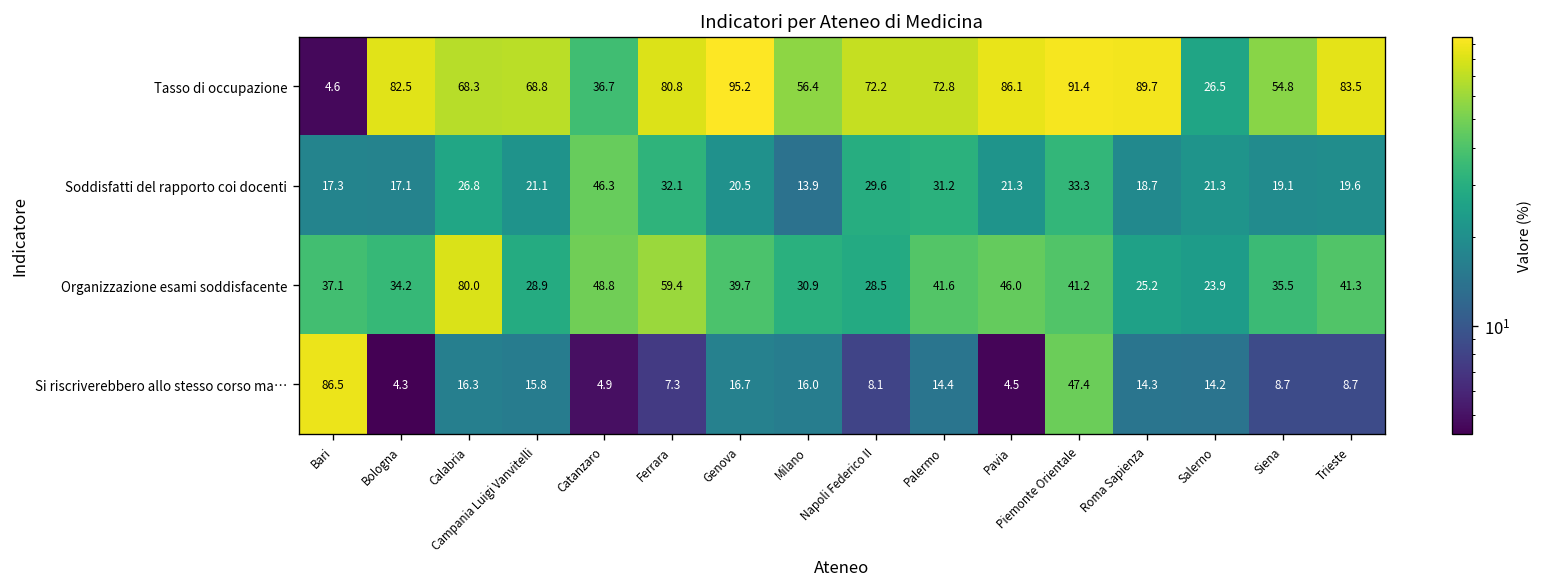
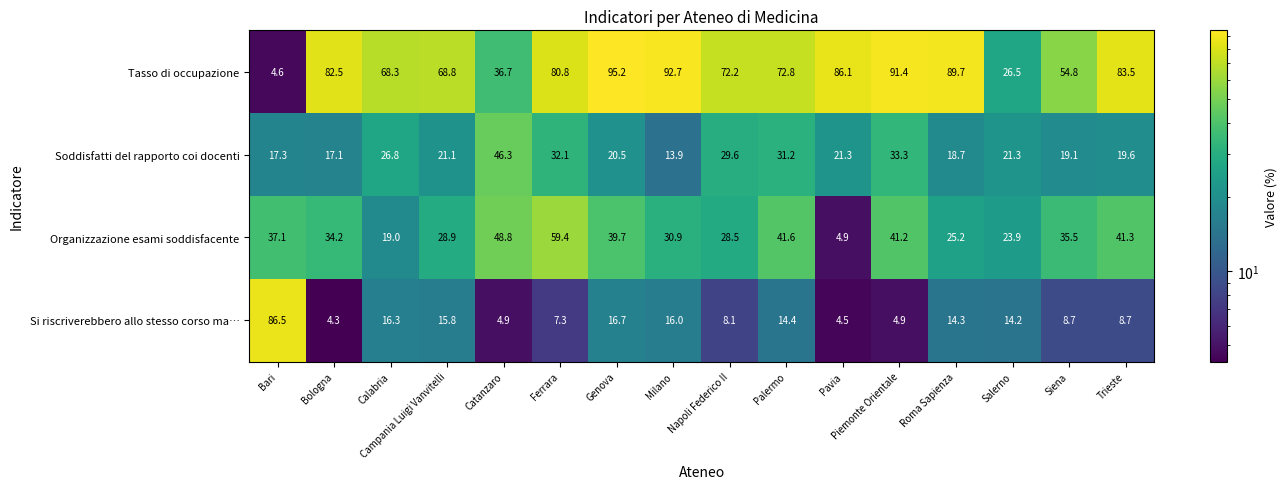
  {
    "Tasso di occupazione": {
      "Bari": 4.6,
      "Bologna": 82.5,
      "Calabria": 68.3,
      "Campania Luigi Vanvitelli": 68.8,
      "Catanzaro": 36.7,
      "Ferrara": 80.8,
      "Genova": 95.2,
-     "Milano": 56.4,
+     "Milano": 92.7,
      "Napoli Federico II": 72.2,
      "Palermo": 72.8,
      "Pavia": 86.1,
      "Piemonte Orientale": 91.4,
      "Roma Sapienza": 89.7,
      "Salerno": 26.5,
      "Siena": 54.8,
      "Trieste": 83.5
    },
    "Soddisfatti del rapporto coi docenti": {
      "Bari": 17.3,
      "Bologna": 17.1,
      "Calabria": 26.8,
      "Campania Luigi Vanvitelli": 21.1,
      "Catanzaro": 46.3,
      "Ferrara": 32.1,
      "Genova": 20.5,
      "Milano": 13.9,
      "Napoli Federico II": 29.6,
      "Palermo": 31.2,
      "Pavia": 21.3,
      "Piemonte Orientale": 33.3,
      "Roma Sapienza": 18.7,
      "Salerno": 21.3,
      "Siena": 19.1,
      "Trieste": 19.6
    },
    "Organizzazione esami soddisfacente": {
      "Bari": 37.1,
      "Bologna": 34.2,
-     "Calabria": 80.0,
+     "Calabria": 19.0,
      "Campania Luigi Vanvitelli": 28.9,
      "Catanzaro": 48.8,
      "Ferrara": 59.4,
      "Genova": 39.7,
      "Milano": 30.9,
      "Napoli Federico II": 28.5,
      "Palermo": 41.6,
-     "Pavia": 46.0,
+     "Pavia": 4.9,
      "Piemonte Orientale": 41.2,
      "Roma Sapienza": 25.2,
      "Salerno": 23.9,
      "Siena": 35.5,
      "Trieste": 41.3
    },
    "Si riscriverebbero allo stesso corso ma…": {
      "Bari": 86.5,
      "Bologna": 4.3,
      "Calabria": 16.3,
      "Campania Luigi Vanvitelli": 15.8,
      "Catanzaro": 4.9,
      "Ferrara": 7.3,
      "Genova": 16.7,
      "Milano": 16.0,
      "Napoli Federico II": 8.1,
      "Palermo": 14.4,
      "Pavia": 4.5,
-     "Piemonte Orientale": 47.4,
+     "Piemonte Orientale": 4.9,
      "Roma Sapienza": 14.3,
      "Salerno": 14.2,
      "Siena": 8.7,
      "Trieste": 8.7
    }
  }
